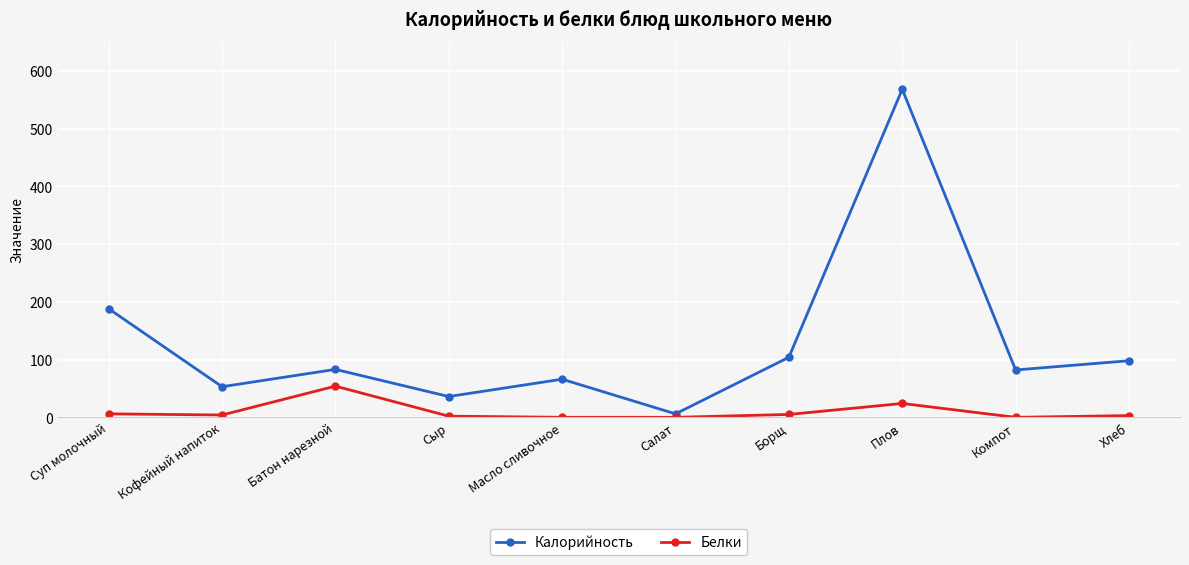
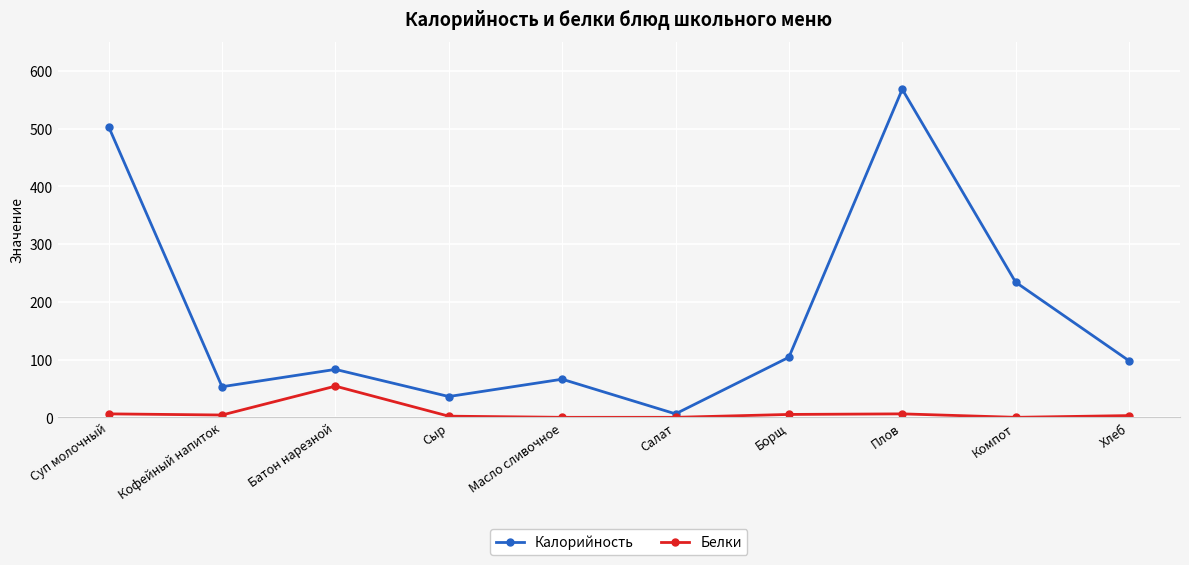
  {
    "Калорийность": {
-     "Суп молочный": 190,
+     "Суп молочный": 500,
      "Кофейный напиток": 50,
      "Батон нарезной": 80,
      "Сыр": 40,
      "Масло сливочное": 70,
      "Салат": 10,
      "Борщ": 100,
      "Плов": 570,
-     "Компот": 80,
+     "Компот": 230,
      "Хлеб": 100
    },
    "Белки": {
      "Суп молочный": 10,
      "Кофейный напиток": 0,
      "Батон нарезной": 50,
      "Сыр": 0,
      "Масло сливочное": 0,
      "Салат": 0,
      "Борщ": 10,
-     "Плов": 20,
+     "Плов": 10,
      "Компот": 0,
      "Хлеб": 0
    }
  }
